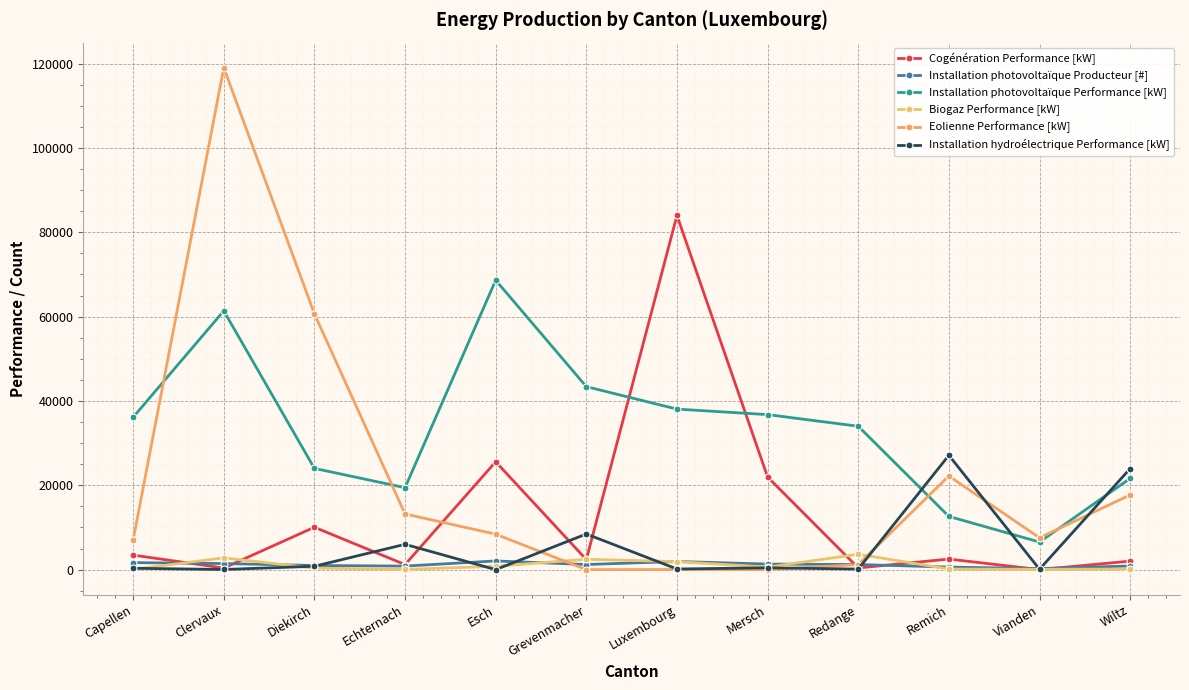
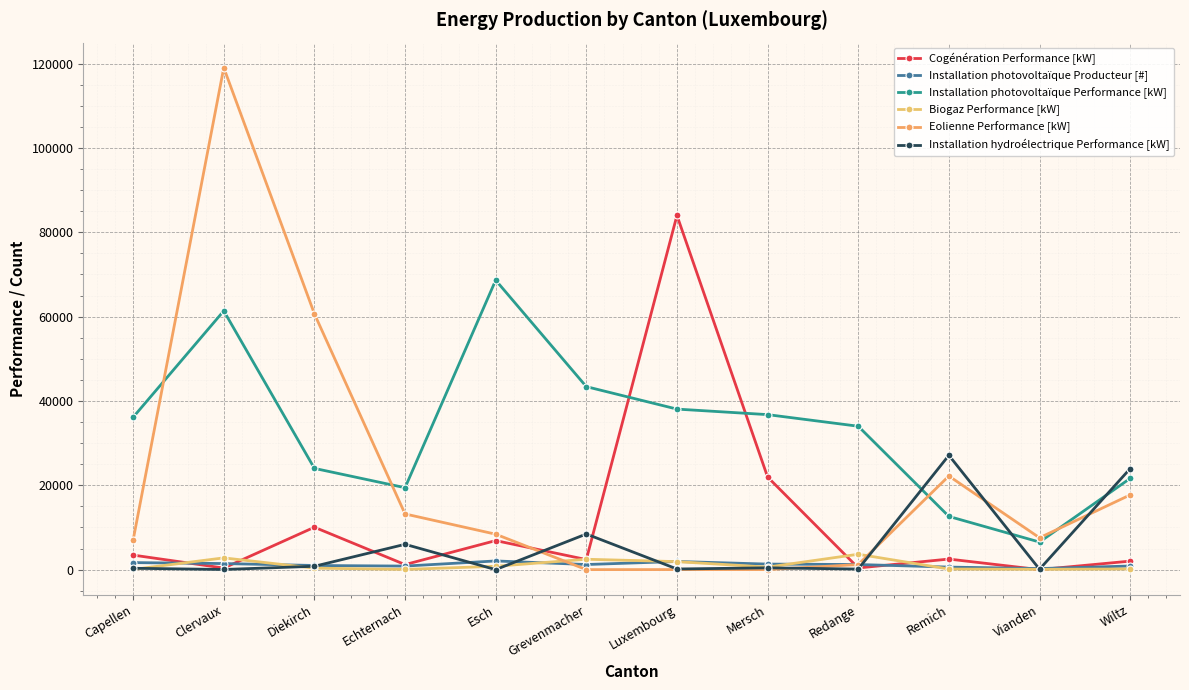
  {
    "Cogénération Performance [kW]": {
      "Capellen": 3000,
      "Diekirch": 10000,
-     "Esch": 26000,
+     "Esch": 7000,
      "Luxembourg": 84000,
      "Mersch": 22000,
      "Remich": 3000,
      "Wiltz": 2000
    },
    "Installation hydroélectrique Performance [kW]": {
      "Echternach": 6000,
      "Esch": 0,
      "Grevenmacher": 8000,
      "Remich": 27000,
      "Wiltz": 24000
    }
  }
